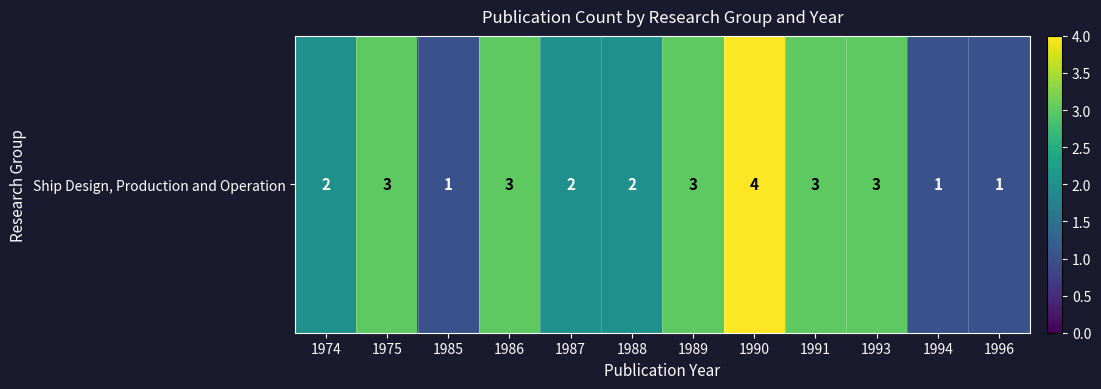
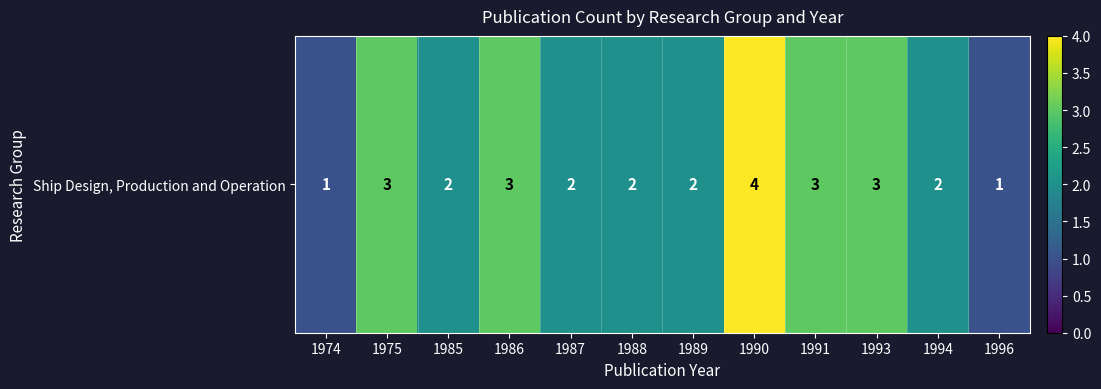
  {
    "Ship Design, Production and Operation": {
-     "1974": 2,
+     "1974": 1,
      "1975": 3,
-     "1985": 1,
+     "1985": 2,
      "1986": 3,
      "1987": 2,
      "1988": 2,
-     "1989": 3,
+     "1989": 2,
      "1990": 4,
      "1991": 3,
      "1993": 3,
-     "1994": 1,
+     "1994": 2,
      "1996": 1
    }
  }
